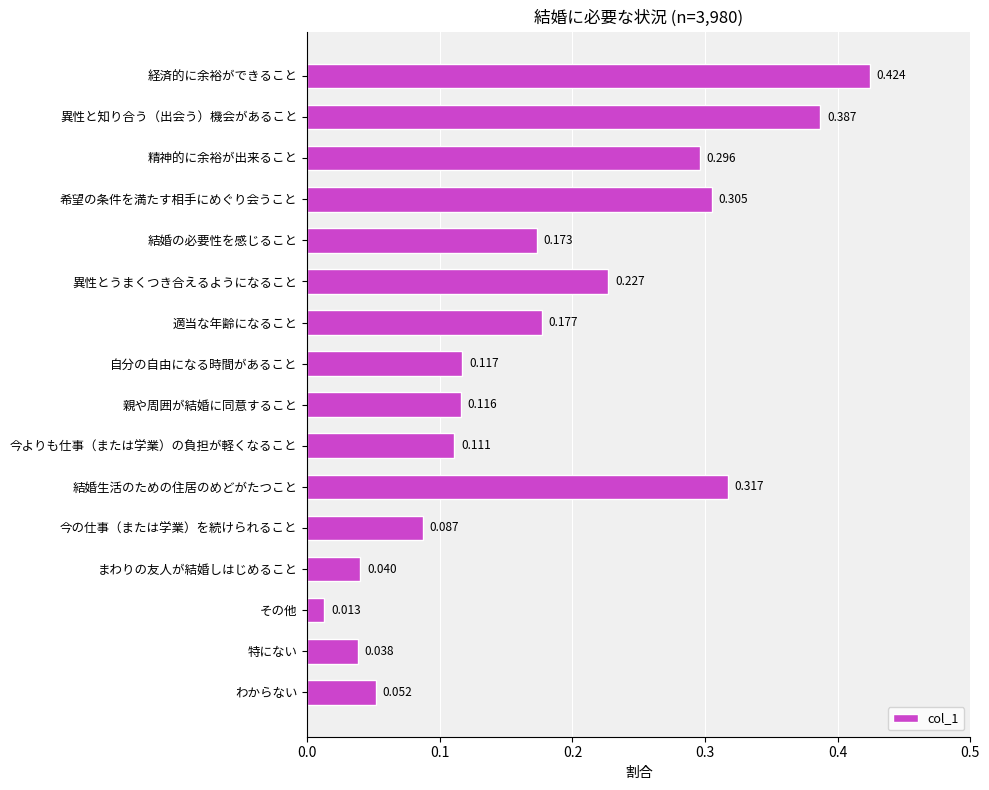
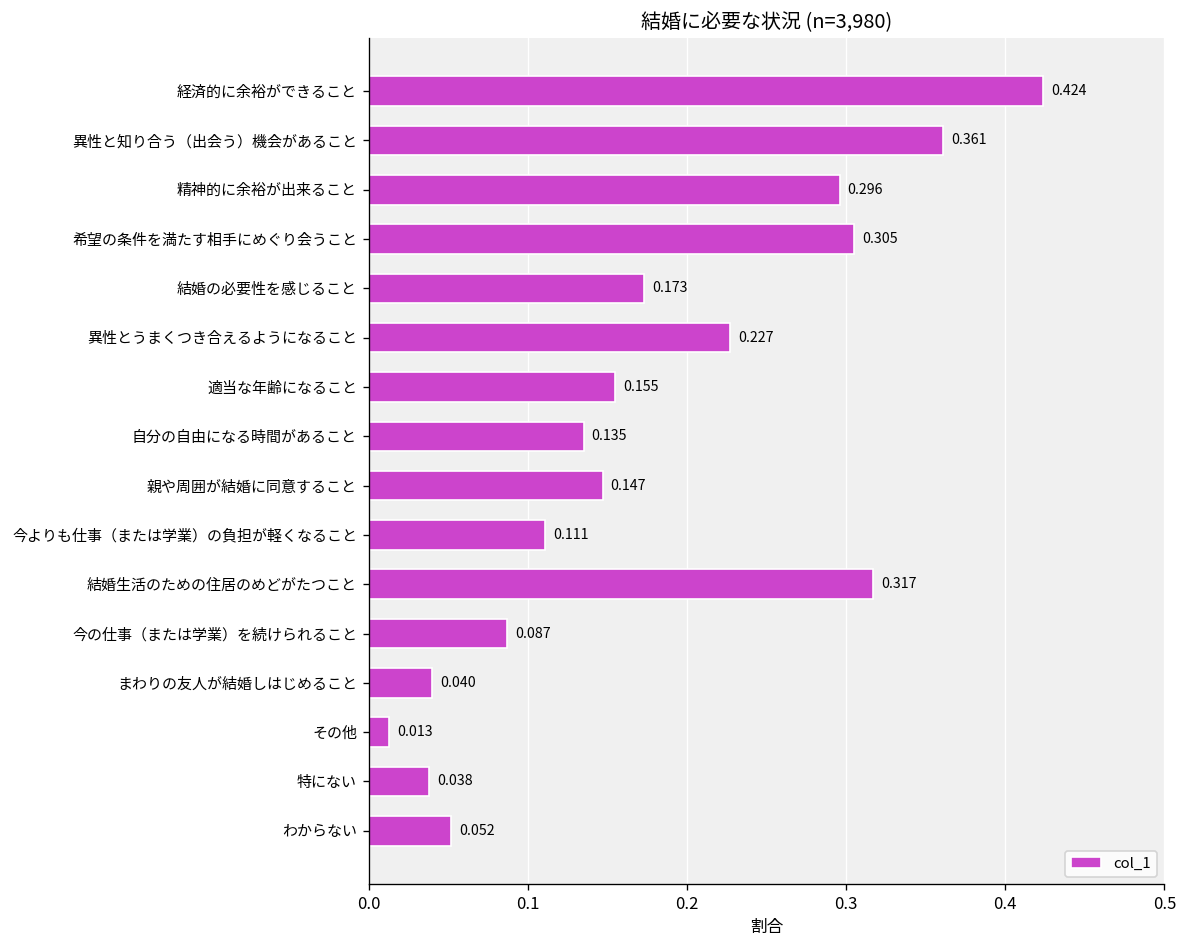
  {
    "経済的に余裕ができること": 0.424,
-   "異性と知り合う（出会う）機会があること": 0.387,
+   "異性と知り合う（出会う）機会があること": 0.361,
    "精神的に余裕が出来ること": 0.296,
    "希望の条件を満たす相手にめぐり会うこと": 0.305,
    "結婚の必要性を感じること": 0.173,
    "異性とうまくつき合えるようになること": 0.227,
-   "適当な年齢になること": 0.177,
-   "自分の自由になる時間があること": 0.117,
-   "親や周囲が結婚に同意すること": 0.116,
+   "適当な年齢になること": 0.155,
+   "自分の自由になる時間があること": 0.135,
+   "親や周囲が結婚に同意すること": 0.147,
    "今よりも仕事（または学業）の負担が軽くなること": 0.111,
    "結婚生活のための住居のめどがたつこと": 0.317,
    "今の仕事（または学業）を続けられること": 0.087,
    "まわりの友人が結婚しはじめること": 0.040,
    "その他": 0.013,
    "特にない": 0.038,
    "わからない": 0.052
  }
